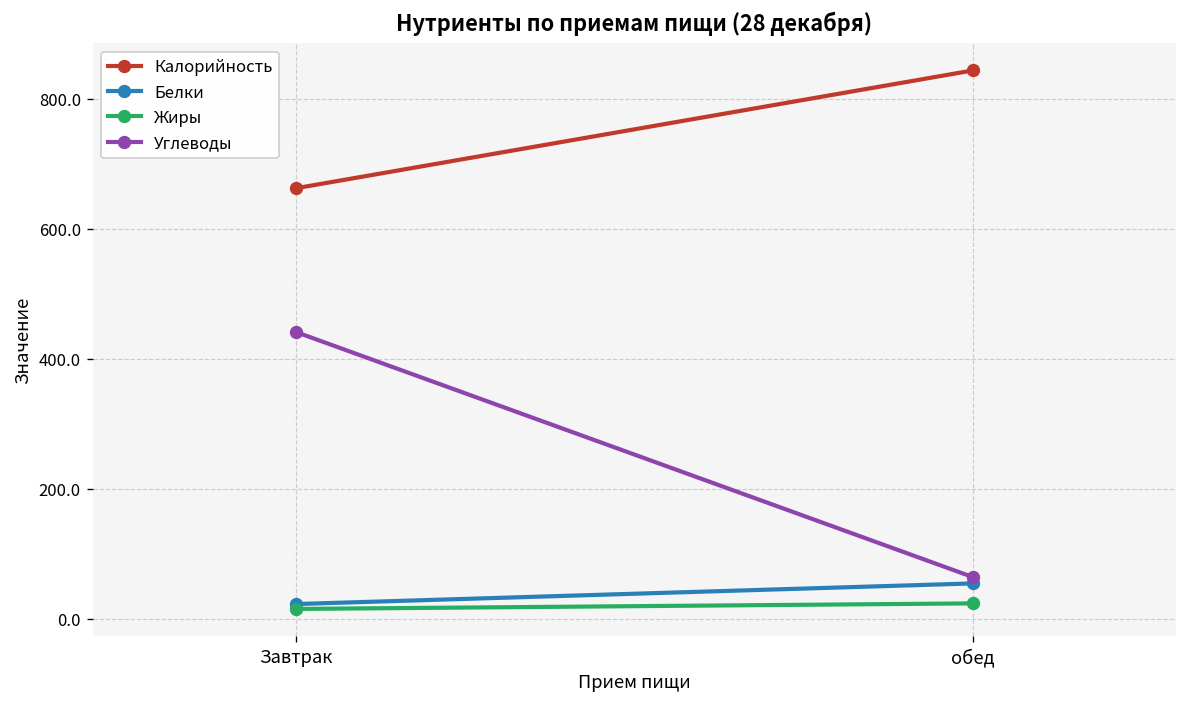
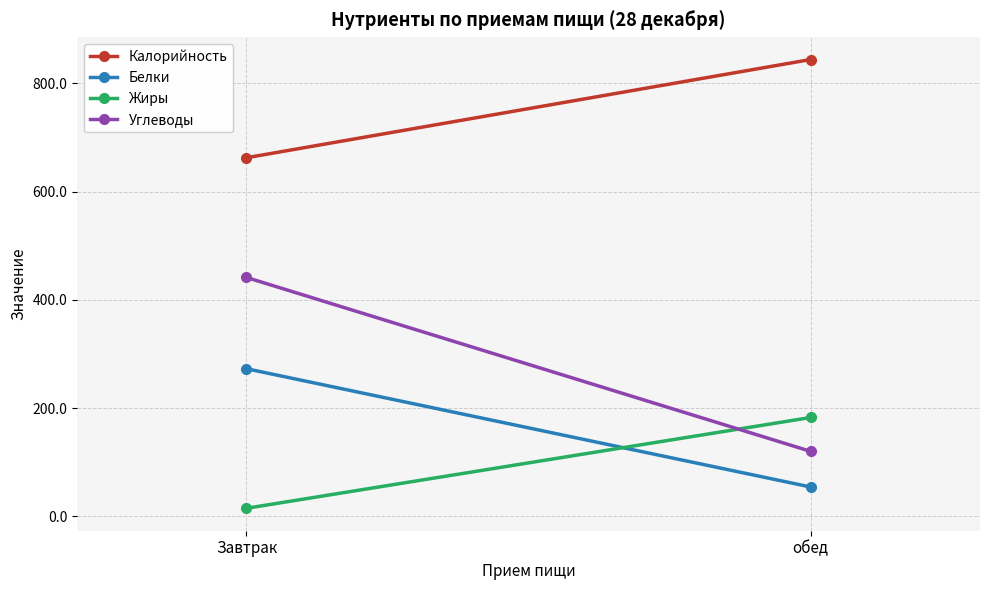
  {
    "Калорийность": {
      "Завтрак": 660,
      "обед": 840
    },
    "Белки": {
-     "Завтрак": 20,
+     "Завтрак": 270,
      "обед": 50
    },
    "Жиры": {
      "Завтрак": 10,
-     "обед": 20
+     "обед": 180
    },
    "Углеводы": {
      "Завтрак": 440,
-     "обед": 60
+     "обед": 120
    }
  }
